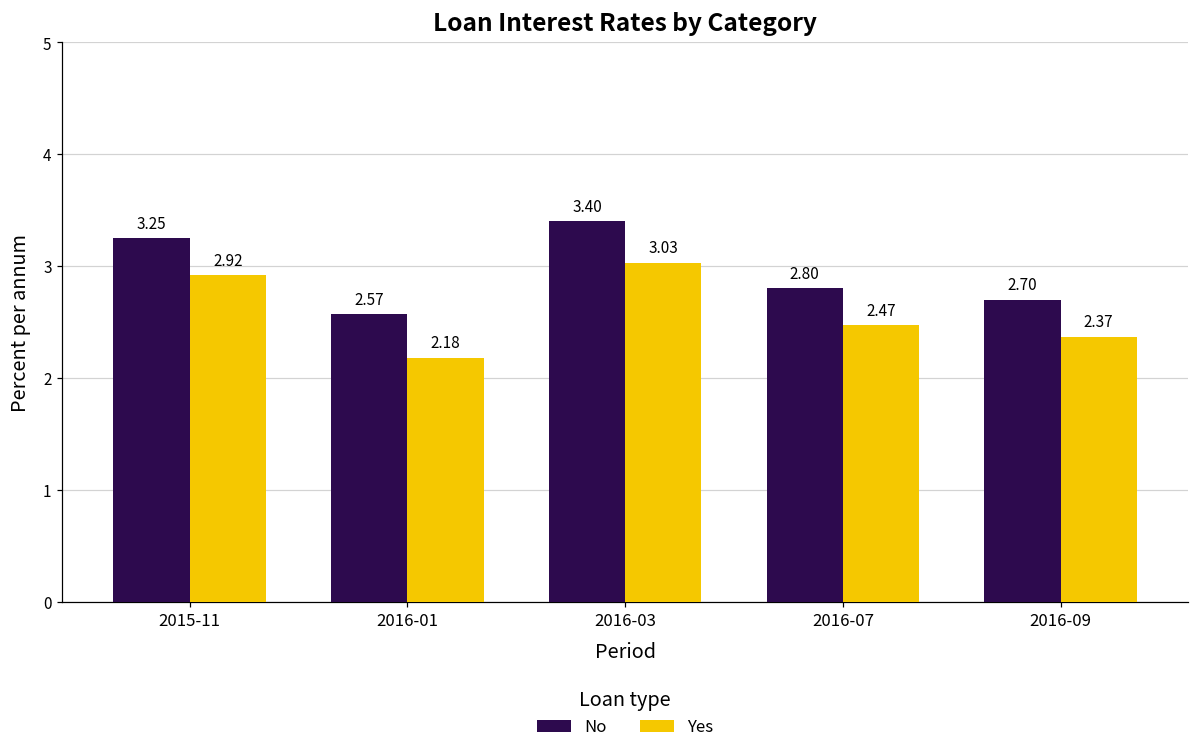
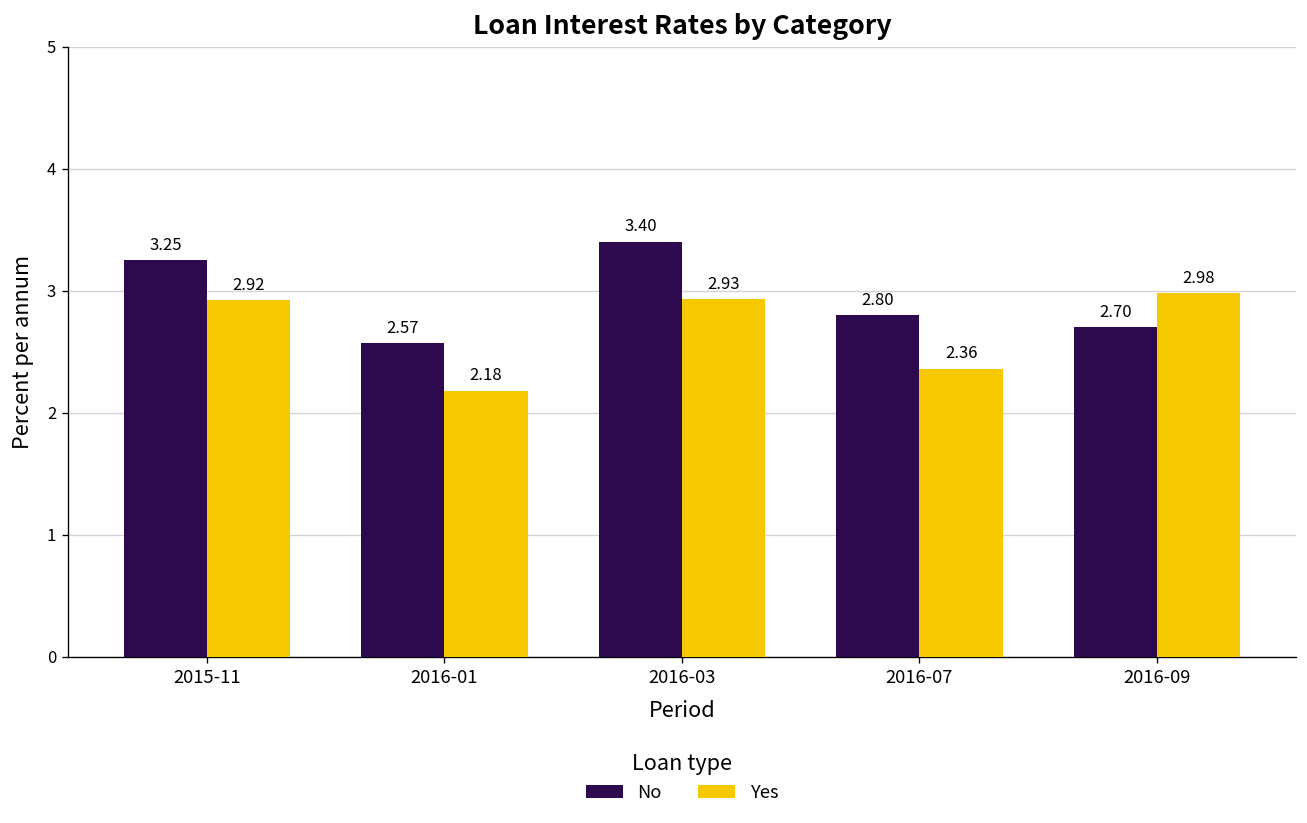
  {
    "No": {
      "2015-11": 3.25,
      "2016-01": 2.57,
      "2016-03": 3.40,
      "2016-07": 2.80,
      "2016-09": 2.70
    },
    "Yes": {
      "2015-11": 2.92,
      "2016-01": 2.18,
-     "2016-03": 3.03,
-     "2016-07": 2.47,
-     "2016-09": 2.37
+     "2016-03": 2.93,
+     "2016-07": 2.36,
+     "2016-09": 2.98
    }
  }
